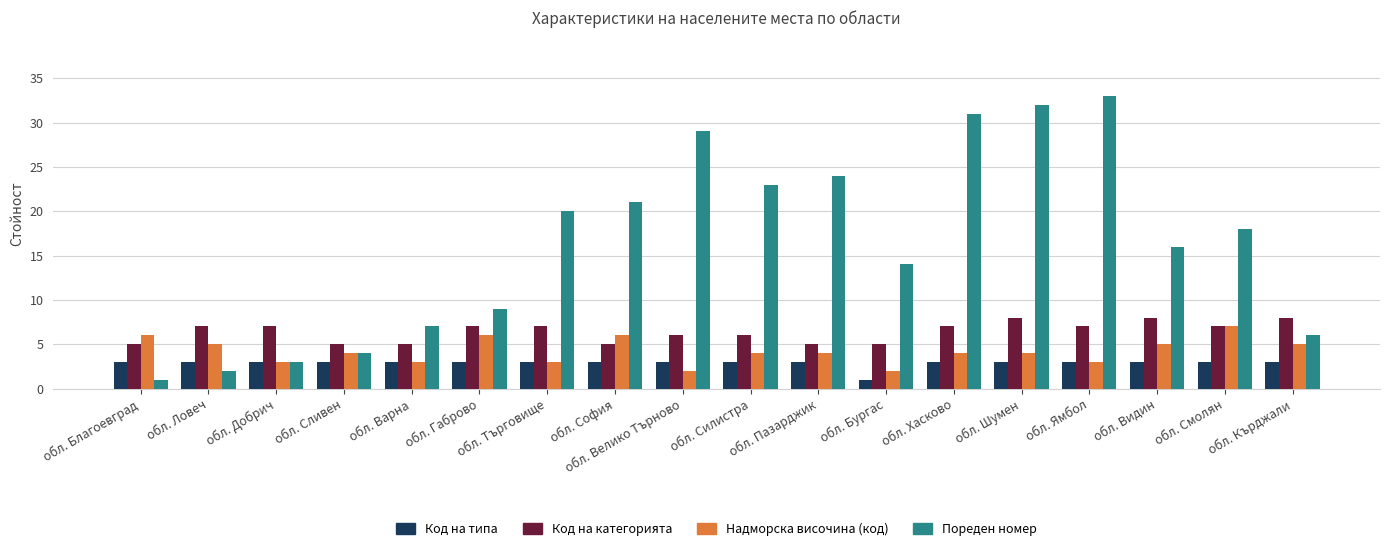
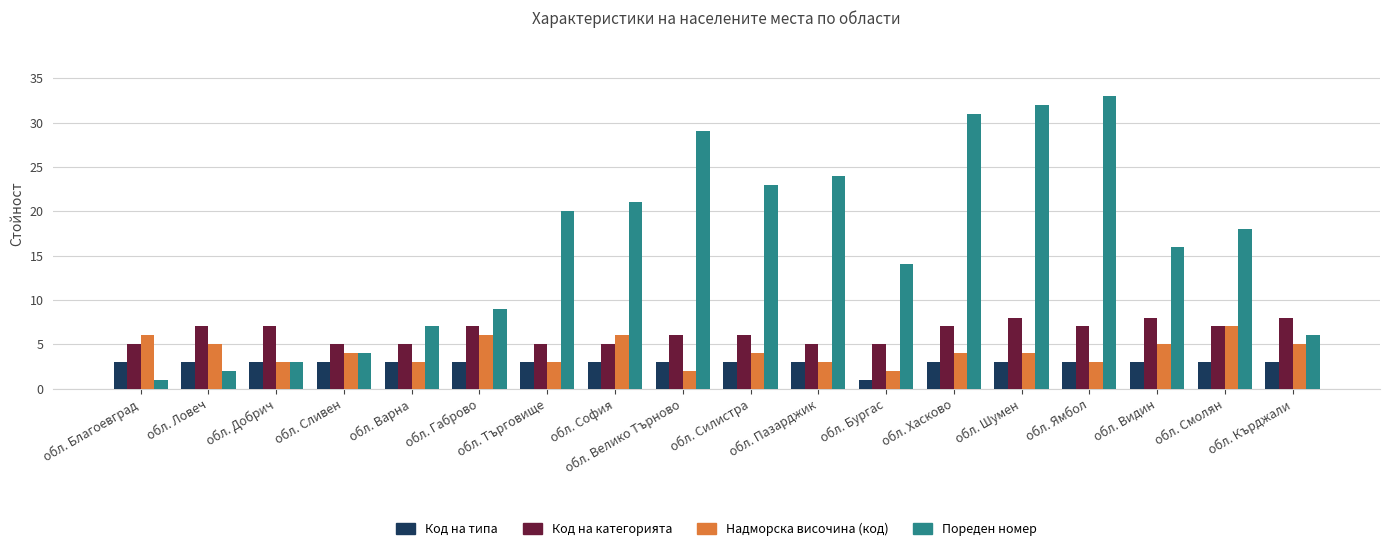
  {
    "Код на типа": {
      "обл. Благоевград": 3,
      "обл. Ловеч": 3,
      "обл. Добрич": 3,
      "обл. Сливен": 3,
      "обл. Варна": 3,
      "обл. Габрово": 3,
      "обл. Търговище": 3,
      "обл. София": 3,
      "обл. Велико Търново": 3,
      "обл. Силистра": 3,
      "обл. Пазарджик": 3,
      "обл. Бургас": 1,
      "обл. Хасково": 3,
      "обл. Шумен": 3,
      "обл. Ямбол": 3,
      "обл. Видин": 3,
      "обл. Смолян": 3,
      "обл. Кърджали": 3
    },
    "Код на категорията": {
      "обл. Благоевград": 5,
      "обл. Ловеч": 7,
      "обл. Добрич": 7,
      "обл. Сливен": 5,
      "обл. Варна": 5,
      "обл. Габрово": 7,
-     "обл. Търговище": 7,
+     "обл. Търговище": 5,
      "обл. София": 5,
      "обл. Велико Търново": 6,
      "обл. Силистра": 6,
      "обл. Пазарджик": 5,
      "обл. Бургас": 5,
      "обл. Хасково": 7,
      "обл. Шумен": 8,
      "обл. Ямбол": 7,
      "обл. Видин": 8,
      "обл. Смолян": 7,
      "обл. Кърджали": 8
    },
    "Надморска височина (код)": {
      "обл. Благоевград": 6,
      "обл. Ловеч": 5,
      "обл. Добрич": 3,
      "обл. Сливен": 4,
      "обл. Варна": 3,
      "обл. Габрово": 6,
      "обл. Търговище": 3,
      "обл. София": 6,
      "обл. Велико Търново": 2,
      "обл. Силистра": 4,
-     "обл. Пазарджик": 4,
+     "обл. Пазарджик": 3,
      "обл. Бургас": 2,
      "обл. Хасково": 4,
      "обл. Шумен": 4,
      "обл. Ямбол": 3,
      "обл. Видин": 5,
      "обл. Смолян": 7,
      "обл. Кърджали": 5
    },
    "Пореден номер": {
      "обл. Благоевград": 1,
      "обл. Ловеч": 2,
      "обл. Добрич": 3,
      "обл. Сливен": 4,
      "обл. Варна": 7,
      "обл. Габрово": 9,
      "обл. Търговище": 20,
      "обл. София": 21,
      "обл. Велико Търново": 29,
      "обл. Силистра": 23,
      "обл. Пазарджик": 24,
      "обл. Бургас": 14,
      "обл. Хасково": 31,
      "обл. Шумен": 32,
      "обл. Ямбол": 33,
      "обл. Видин": 16,
      "обл. Смолян": 18,
      "обл. Кърджали": 6
    }
  }
